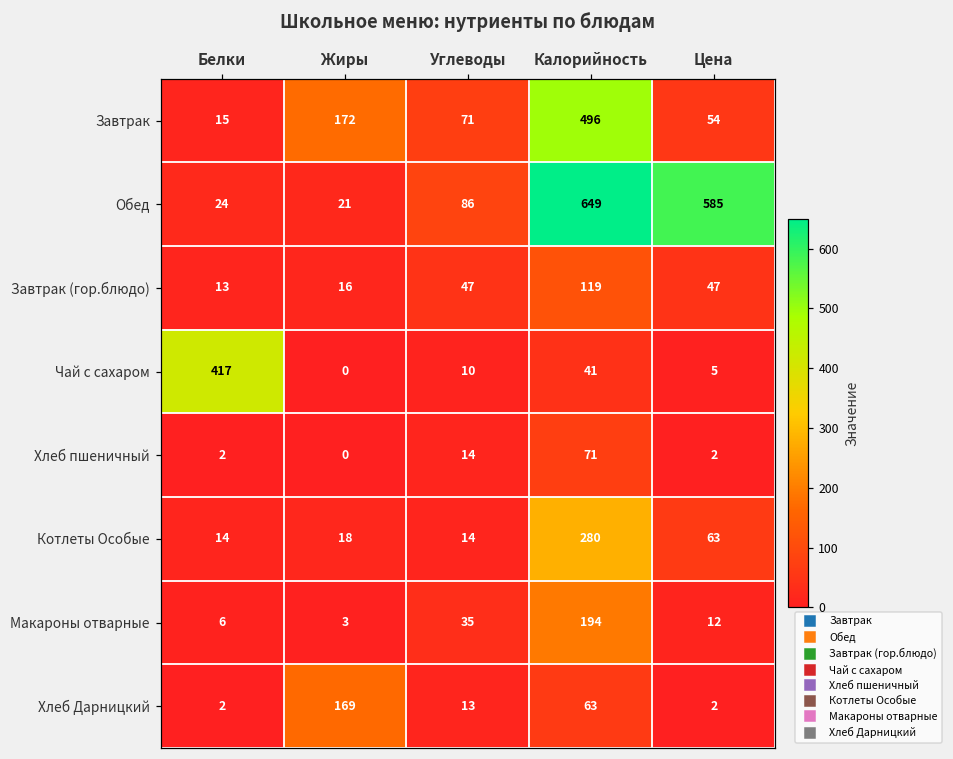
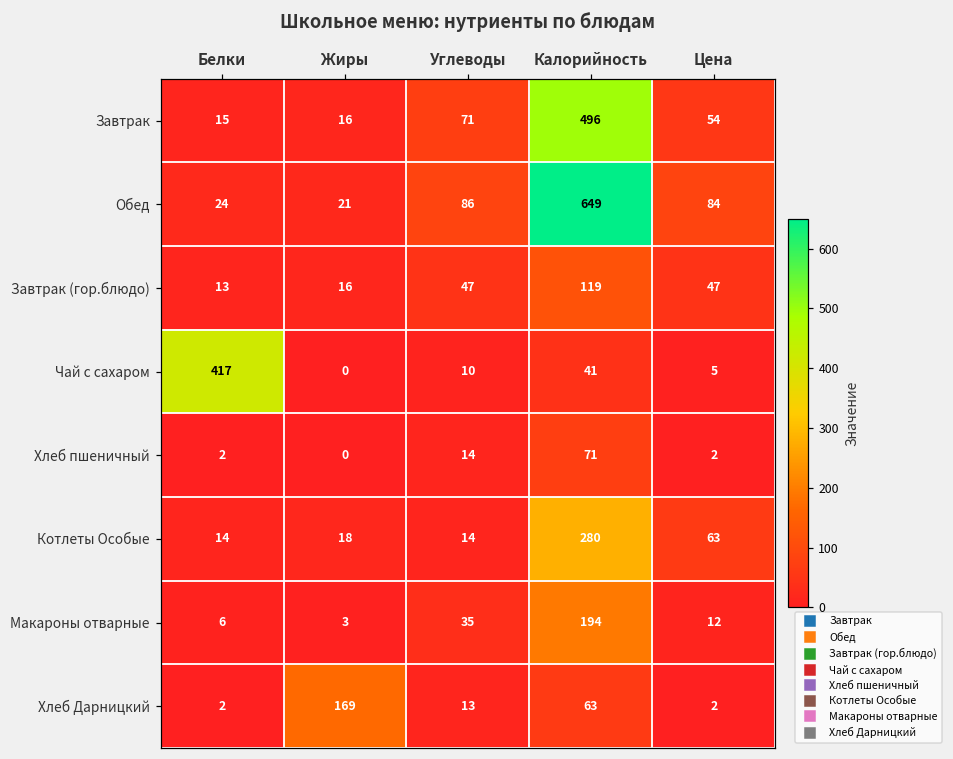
  {
    "Завтрак": {
      "Белки": 15,
-     "Жиры": 172,
+     "Жиры": 16,
      "Углеводы": 71,
      "Калорийность": 496,
      "Цена": 54
    },
    "Обед": {
      "Белки": 24,
      "Жиры": 21,
      "Углеводы": 86,
      "Калорийность": 649,
-     "Цена": 585
+     "Цена": 84
    },
    "Завтрак (гор.блюдо)": {
      "Белки": 13,
      "Жиры": 16,
      "Углеводы": 47,
      "Калорийность": 119,
      "Цена": 47
    },
    "Чай с сахаром": {
      "Белки": 417,
      "Жиры": 0,
      "Углеводы": 10,
      "Калорийность": 41,
      "Цена": 5
    },
    "Хлеб пшеничный": {
      "Белки": 2,
      "Жиры": 0,
      "Углеводы": 14,
      "Калорийность": 71,
      "Цена": 2
    },
    "Котлеты Особые": {
      "Белки": 14,
      "Жиры": 18,
      "Углеводы": 14,
      "Калорийность": 280,
      "Цена": 63
    },
    "Макароны отварные": {
      "Белки": 6,
      "Жиры": 3,
      "Углеводы": 35,
      "Калорийность": 194,
      "Цена": 12
    },
    "Хлеб Дарницкий": {
      "Белки": 2,
      "Жиры": 169,
      "Углеводы": 13,
      "Калорийность": 63,
      "Цена": 2
    }
  }
